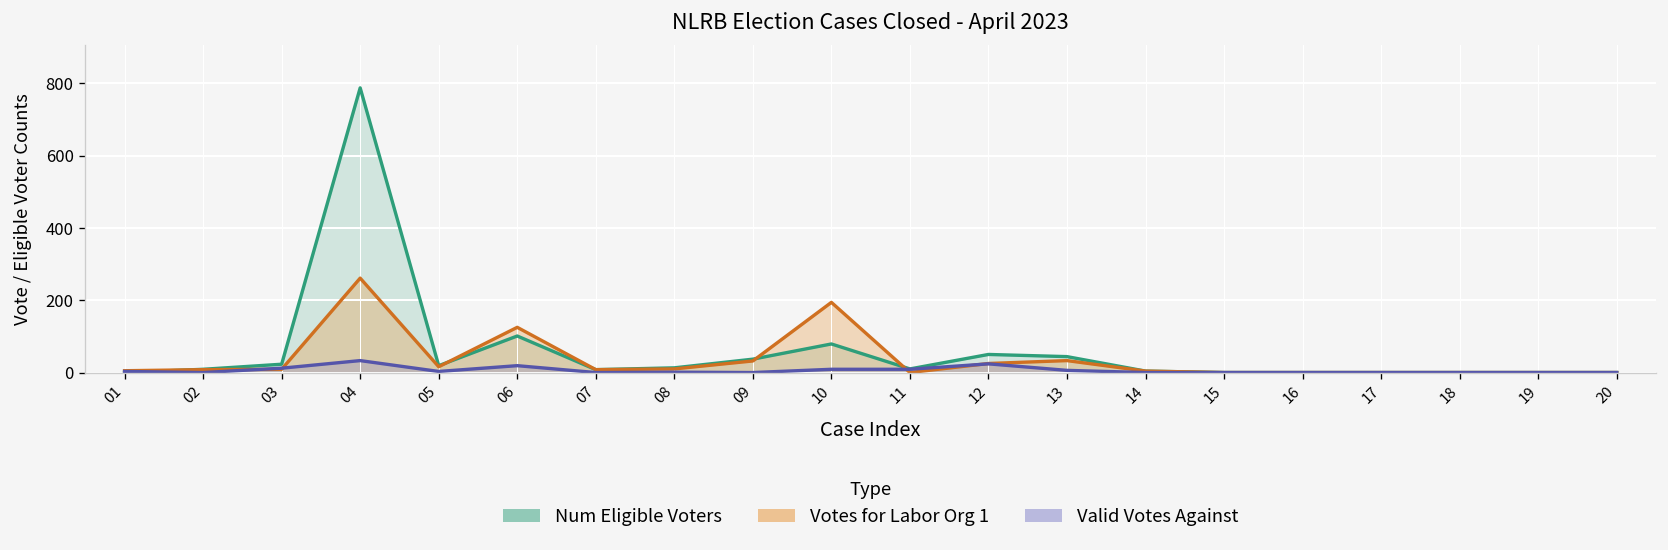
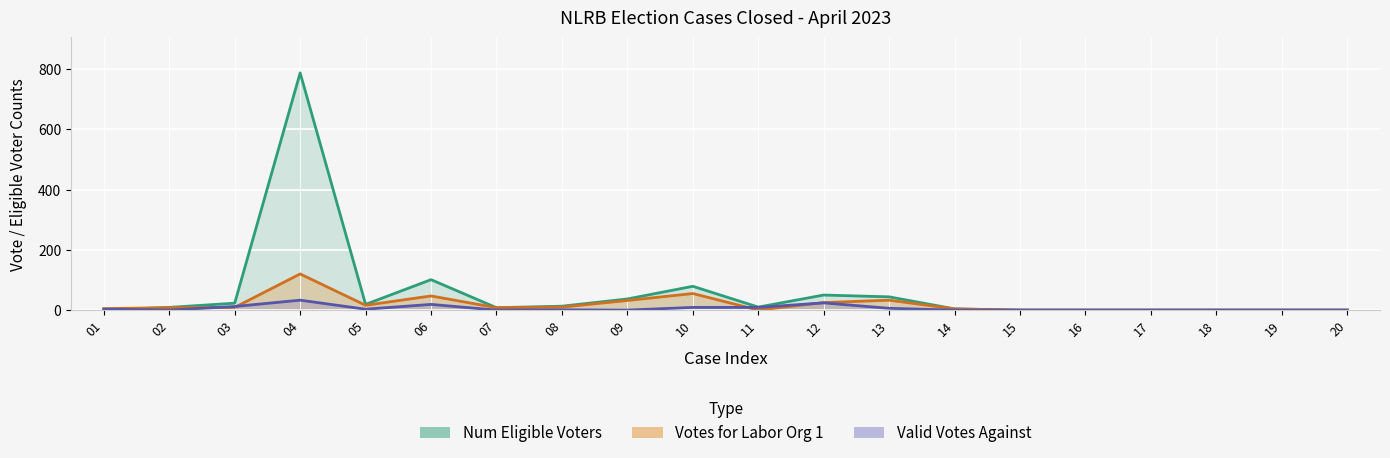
  {
    "Votes for Labor Org 1": {
-     "04": 260,
-     "06": 130,
-     "10": 190,
+     "04": 120,
+     "06": 50,
+     "10": 60,
      "11": 0,
      "13": 30
    }
  }
